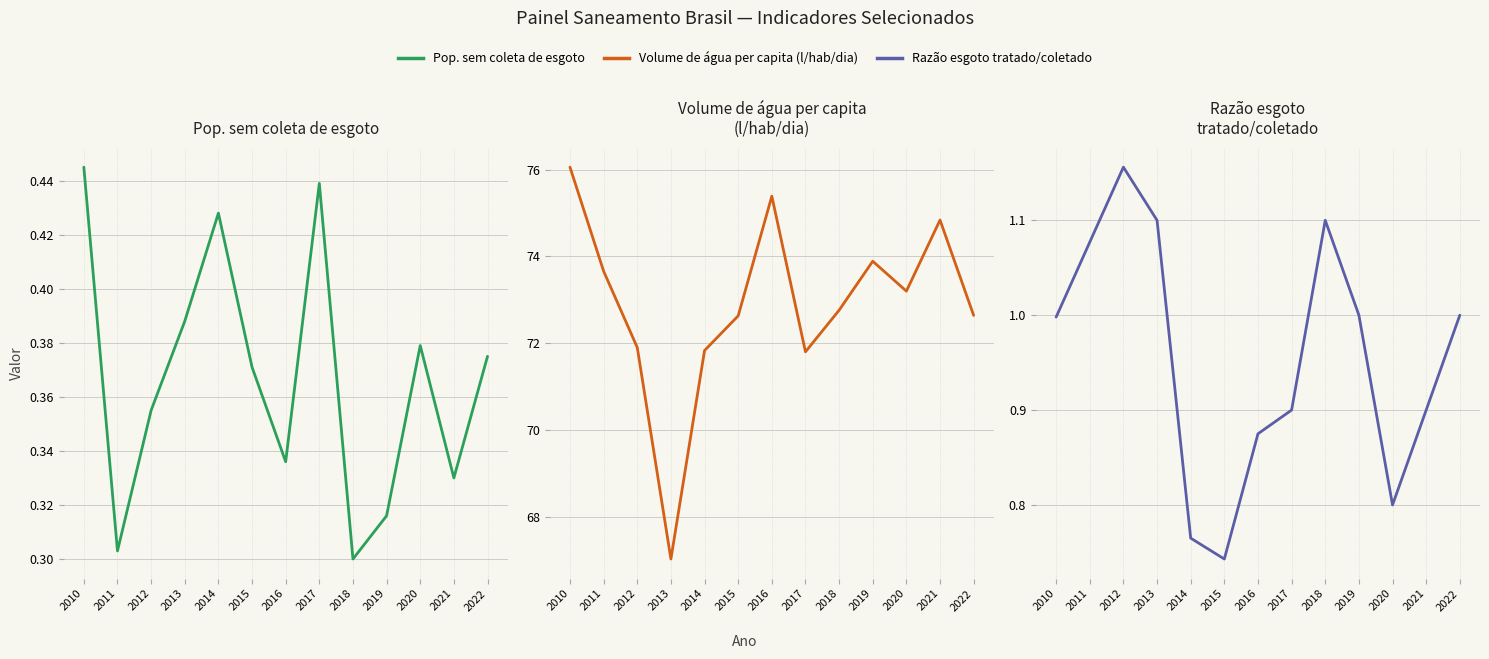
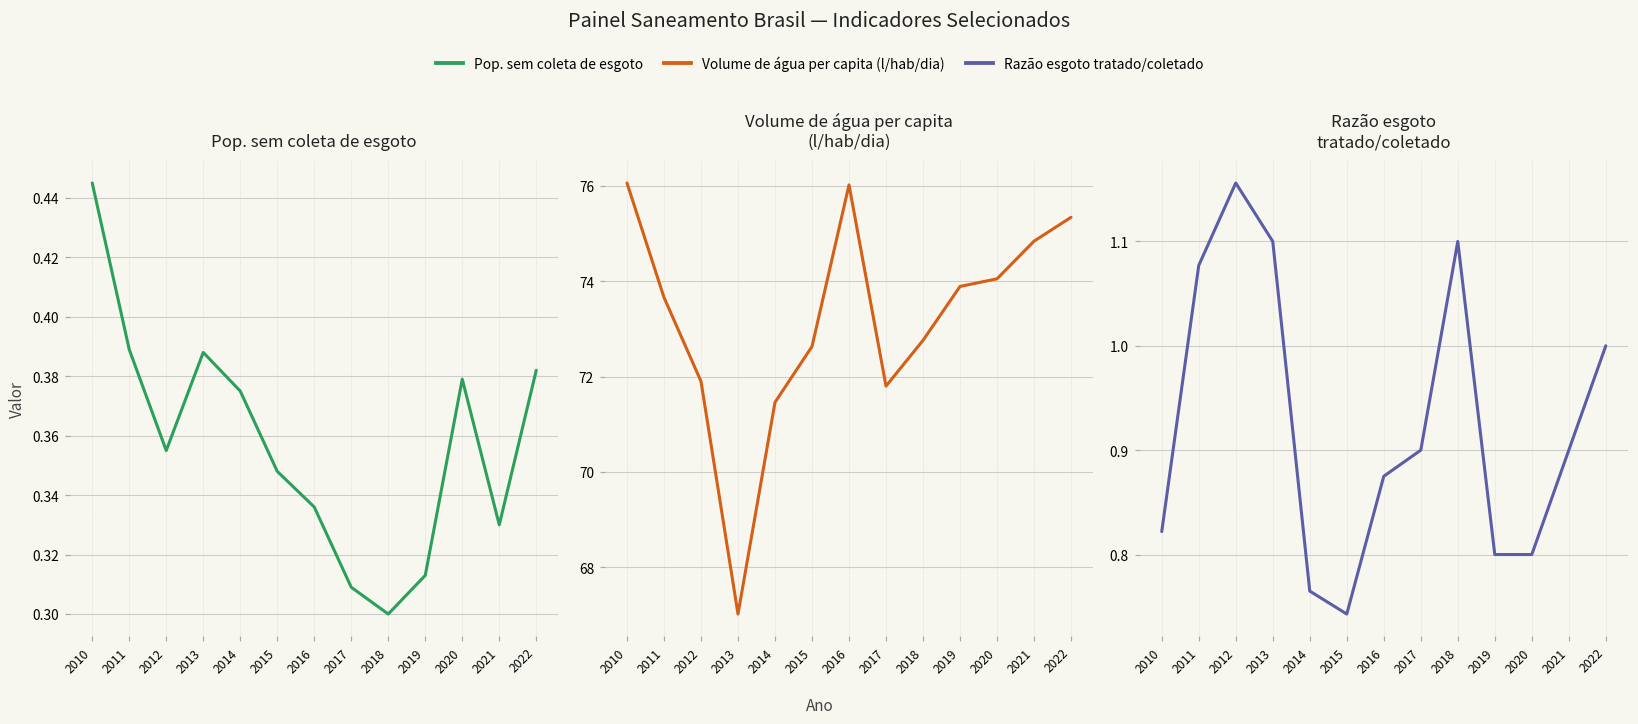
  {
    "Pop. sem coleta de esgoto": {
      "2010": 0.445,
-     "2011": 0.303,
+     "2011": 0.389,
      "2012": 0.355,
      "2013": 0.388,
-     "2014": 0.428,
-     "2015": 0.371,
+     "2014": 0.375,
+     "2015": 0.348,
      "2016": 0.336,
-     "2017": 0.439,
+     "2017": 0.309,
      "2018": 0.300,
-     "2019": 0.316,
+     "2019": 0.313,
      "2020": 0.379,
      "2021": 0.330,
-     "2022": 0.375
+     "2022": 0.382
    },
    "Volume de água per capita (l/hab/dia)": {
      "2010": 76.1,
      "2011": 73.7,
      "2012": 71.9,
      "2013": 67.0,
-     "2014": 71.8,
+     "2014": 71.5,
      "2015": 72.6,
-     "2016": 75.4,
+     "2016": 76.0,
      "2017": 71.8,
      "2018": 72.8,
      "2019": 73.9,
-     "2020": 73.2,
+     "2020": 74.1,
      "2021": 74.8,
-     "2022": 72.6
+     "2022": 75.3
    },
    "Razão esgoto tratado/coletado": {
-     "2010": 1.00,
+     "2010": 0.82,
      "2011": 1.08,
      "2012": 1.16,
      "2013": 1.10,
      "2014": 0.77,
      "2015": 0.74,
      "2016": 0.88,
      "2017": 0.90,
      "2018": 1.10,
-     "2019": 1.0,
+     "2019": 0.8,
      "2020": 0.80,
      "2021": 0.90,
      "2022": 1.00
    }
  }
